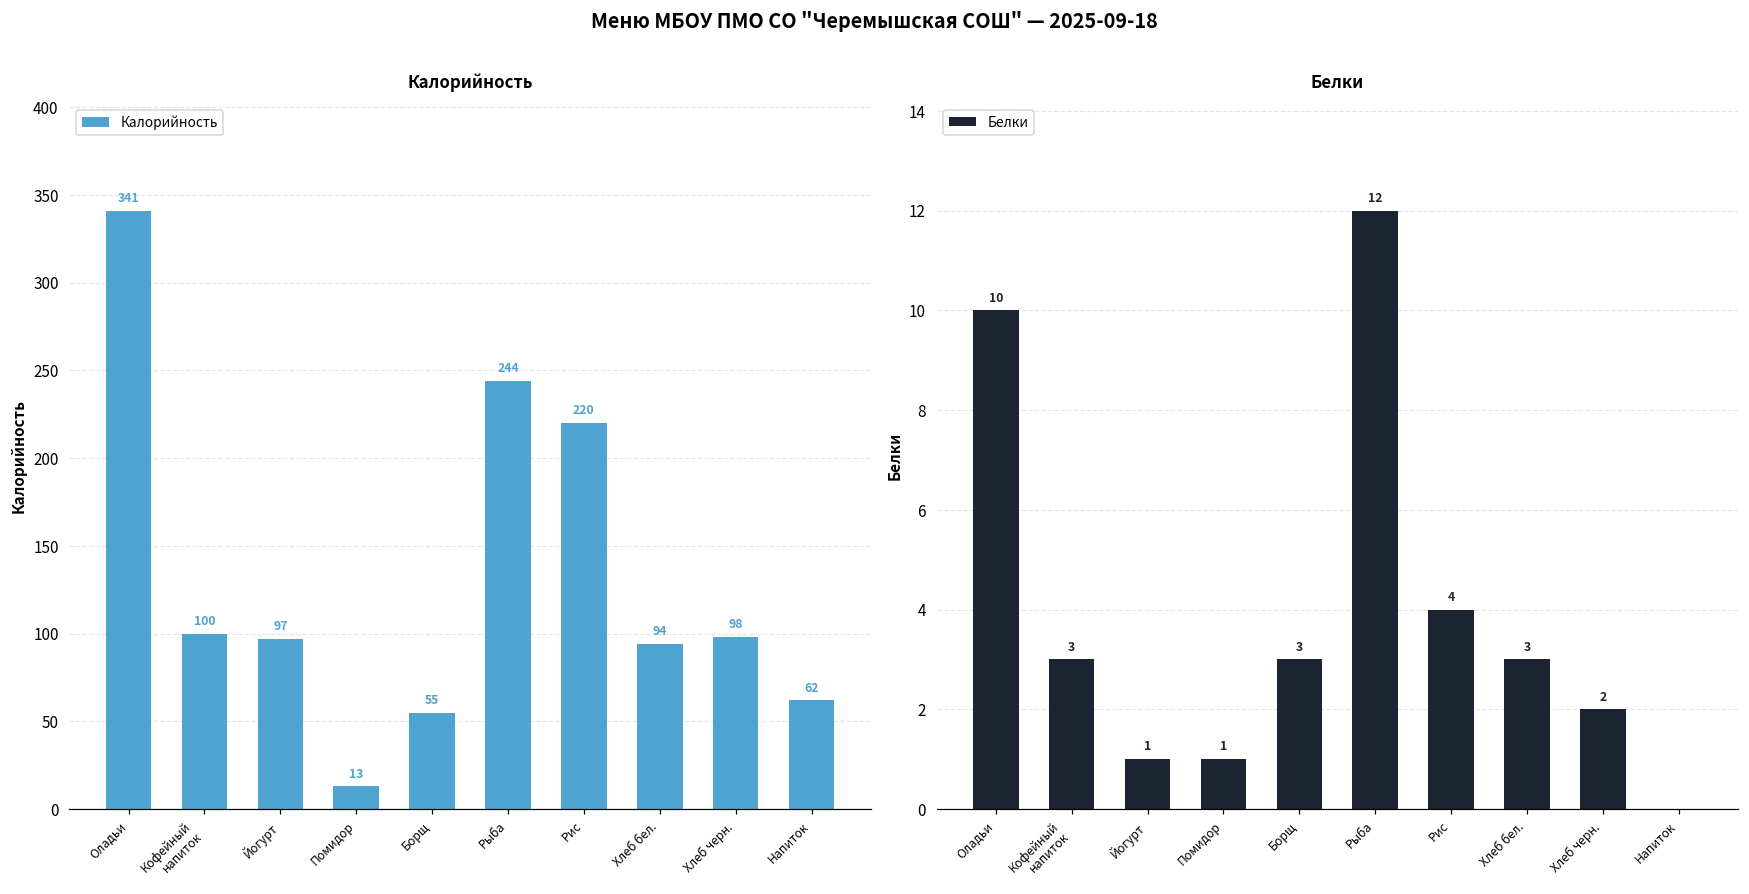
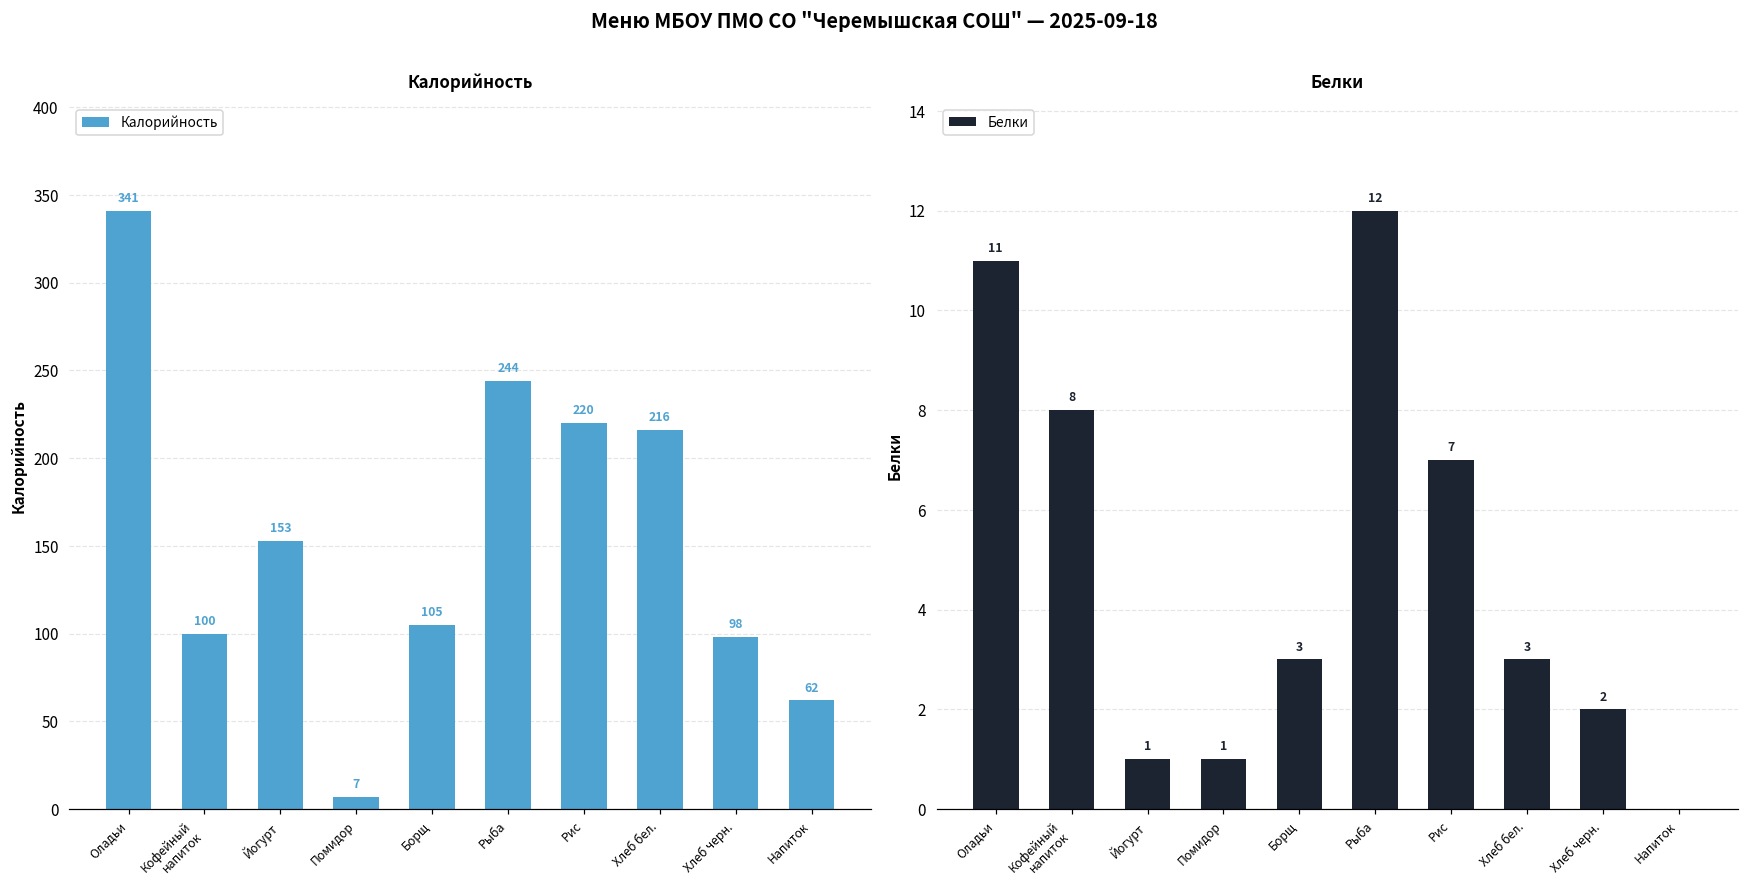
  {
    "Калорийность": {
      "Оладьи": 341,
      "Кофейный напиток": 100,
-     "Йогурт": 97,
-     "Помидор": 13,
-     "Борщ": 55,
+     "Йогурт": 153,
+     "Помидор": 7,
+     "Борщ": 105,
      "Рыба": 244,
      "Рис": 220,
-     "Хлеб бел.": 94,
+     "Хлеб бел.": 216,
      "Хлеб черн.": 98,
      "Напиток": 62
    },
    "Белки": {
-     "Оладьи": 10,
-     "Кофейный напиток": 3,
+     "Оладьи": 11,
+     "Кофейный напиток": 8,
      "Йогурт": 1,
      "Помидор": 1,
      "Борщ": 3,
      "Рыба": 12,
-     "Рис": 4,
+     "Рис": 7,
      "Хлеб бел.": 3,
      "Хлеб черн.": 2
    }
  }
